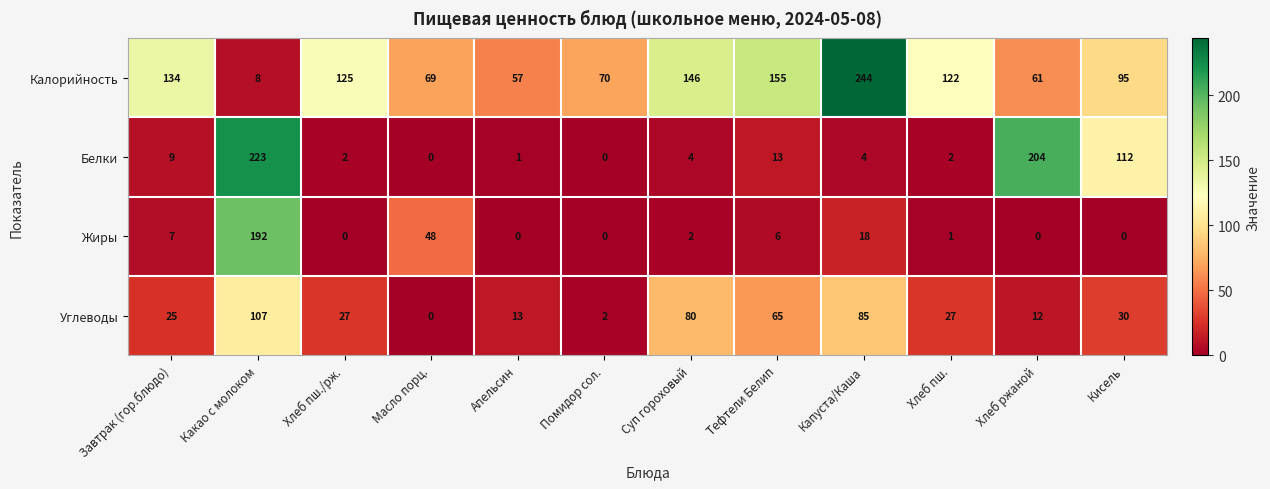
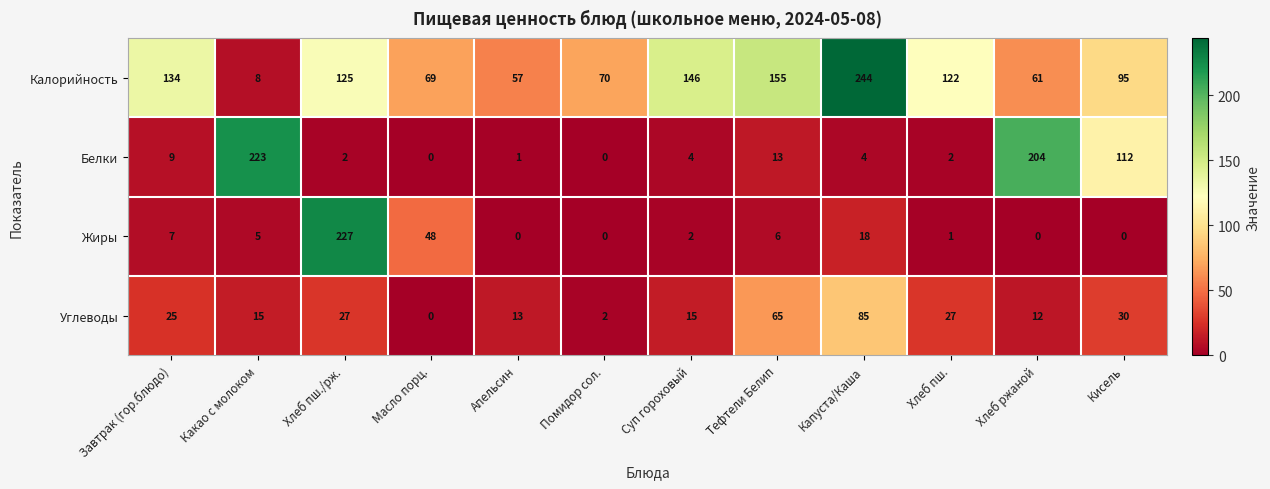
  {
    "Калорийность": {
      "Завтрак (гор.блюдо)": 134,
      "Какао с молоком": 8,
      "Хлеб пш./рж.": 125,
      "Масло порц.": 69,
      "Апельсин": 57,
      "Помидор сол.": 70,
      "Суп гороховый": 146,
      "Тефтели Белип": 155,
      "Капуста/Каша": 244,
      "Хлеб пш.": 122,
      "Хлеб ржаной": 61,
      "Кисель": 95
    },
    "Белки": {
      "Завтрак (гор.блюдо)": 9,
      "Какао с молоком": 223,
      "Хлеб пш./рж.": 2,
      "Масло порц.": 0,
      "Апельсин": 1,
      "Помидор сол.": 0,
      "Суп гороховый": 4,
      "Тефтели Белип": 13,
      "Капуста/Каша": 4,
      "Хлеб пш.": 2,
      "Хлеб ржаной": 204,
      "Кисель": 112
    },
    "Жиры": {
      "Завтрак (гор.блюдо)": 7,
-     "Какао с молоком": 192,
-     "Хлеб пш./рж.": 0,
+     "Какао с молоком": 5,
+     "Хлеб пш./рж.": 227,
      "Масло порц.": 48,
      "Апельсин": 0,
      "Помидор сол.": 0,
      "Суп гороховый": 2,
      "Тефтели Белип": 6,
      "Капуста/Каша": 18,
      "Хлеб пш.": 1,
      "Хлеб ржаной": 0,
      "Кисель": 0
    },
    "Углеводы": {
      "Завтрак (гор.блюдо)": 25,
-     "Какао с молоком": 107,
+     "Какао с молоком": 15,
      "Хлеб пш./рж.": 27,
      "Масло порц.": 0,
      "Апельсин": 13,
      "Помидор сол.": 2,
-     "Суп гороховый": 80,
+     "Суп гороховый": 15,
      "Тефтели Белип": 65,
      "Капуста/Каша": 85,
      "Хлеб пш.": 27,
      "Хлеб ржаной": 12,
      "Кисель": 30
    }
  }
